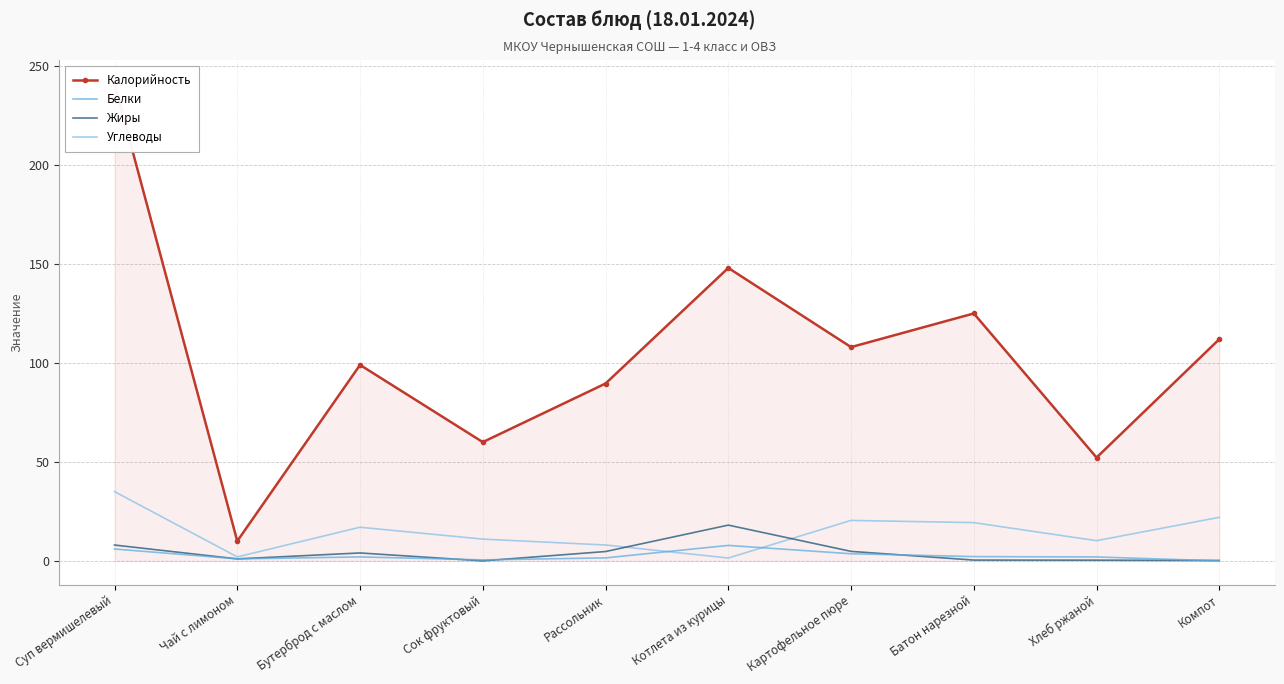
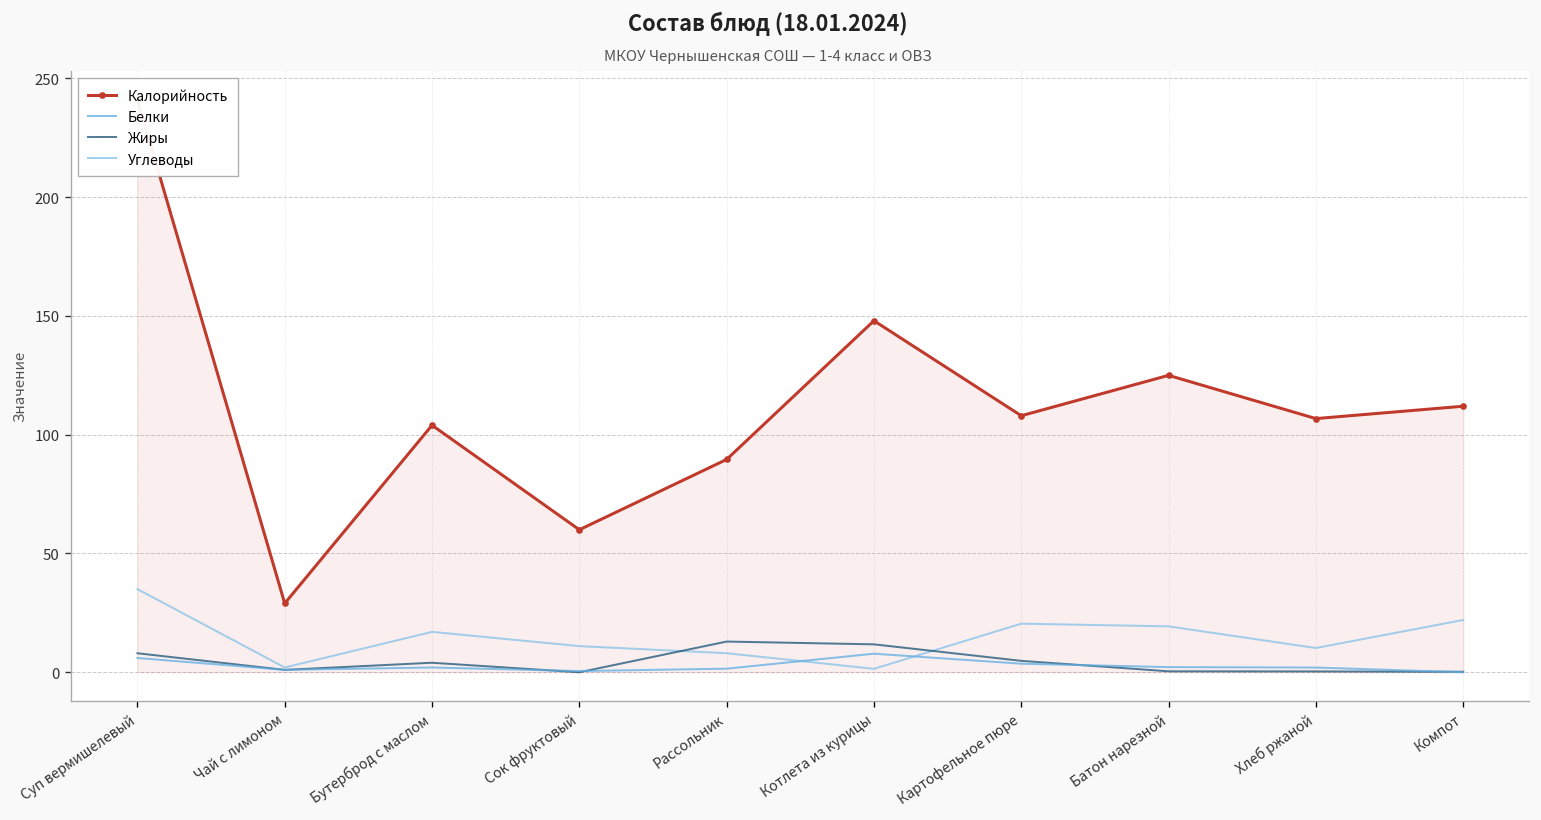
  {
    "Калорийность": {
-     "Чай с лимоном": 10,
-     "Бутерброд с маслом": 99,
+     "Чай с лимоном": 29,
+     "Бутерброд с маслом": 104,
      "Сок фруктовый": 60,
      "Рассольник": 90,
      "Котлета из курицы": 148,
      "Картофельное пюре": 108,
      "Батон нарезной": 125,
-     "Хлеб ржаной": 52,
+     "Хлеб ржаной": 107,
      "Компот": 112
    },
    "Жиры": {
      "Суп вермишелевый": 8,
      "Бутерброд с маслом": 4,
-     "Рассольник": 5,
-     "Котлета из курицы": 18,
+     "Рассольник": 13,
+     "Котлета из курицы": 12,
      "Батон нарезной": 0,
      "Хлеб ржаной": 0
    }
  }
